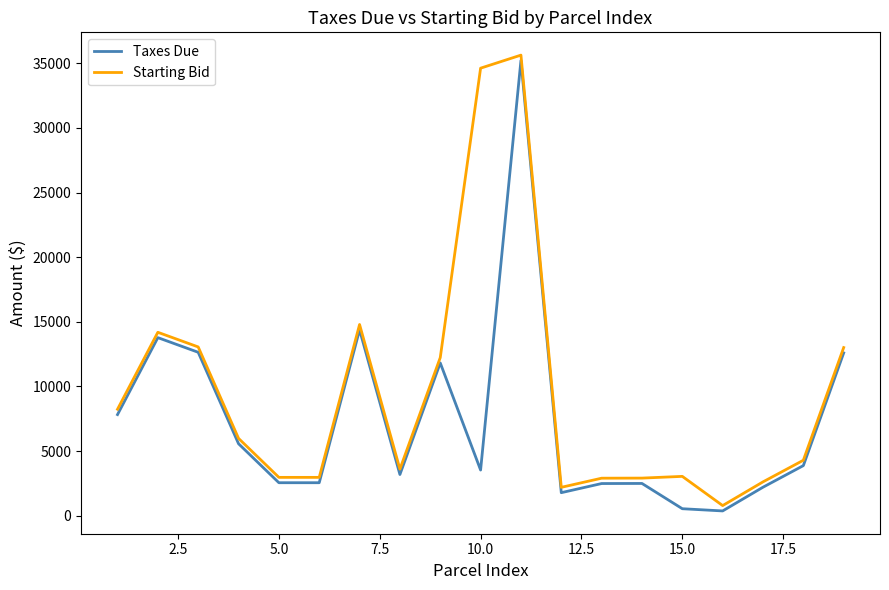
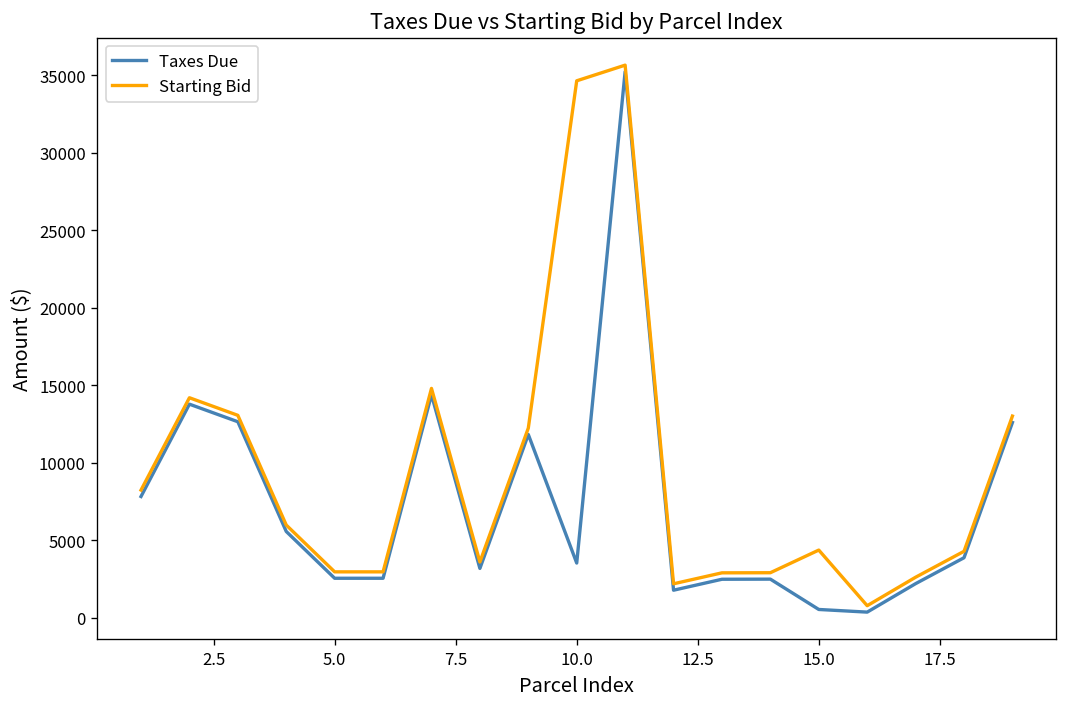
  {
    "Taxes Due": {
      "5.0": 2600,
      "10.0": 3500,
      "15.0": 500
    },
    "Starting Bid": {
      "5.0": 3000,
      "10.0": 34600,
-     "15.0": 3000
+     "15.0": 4400
    }
  }
